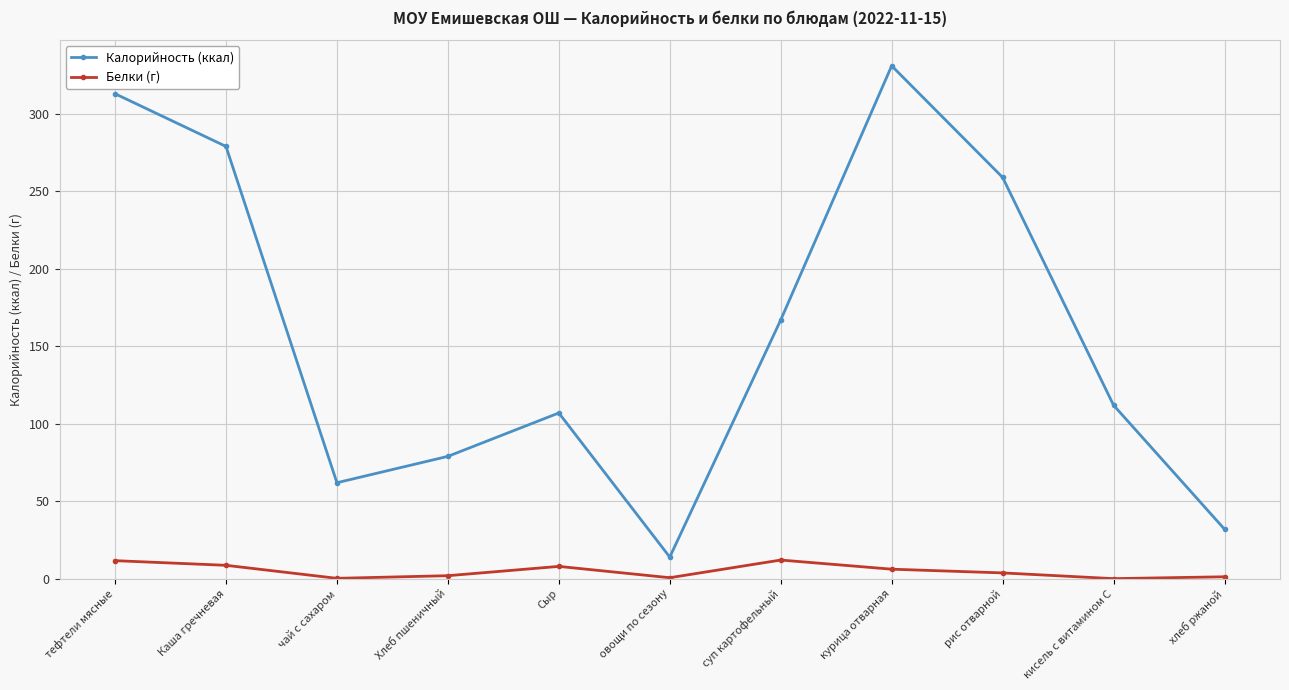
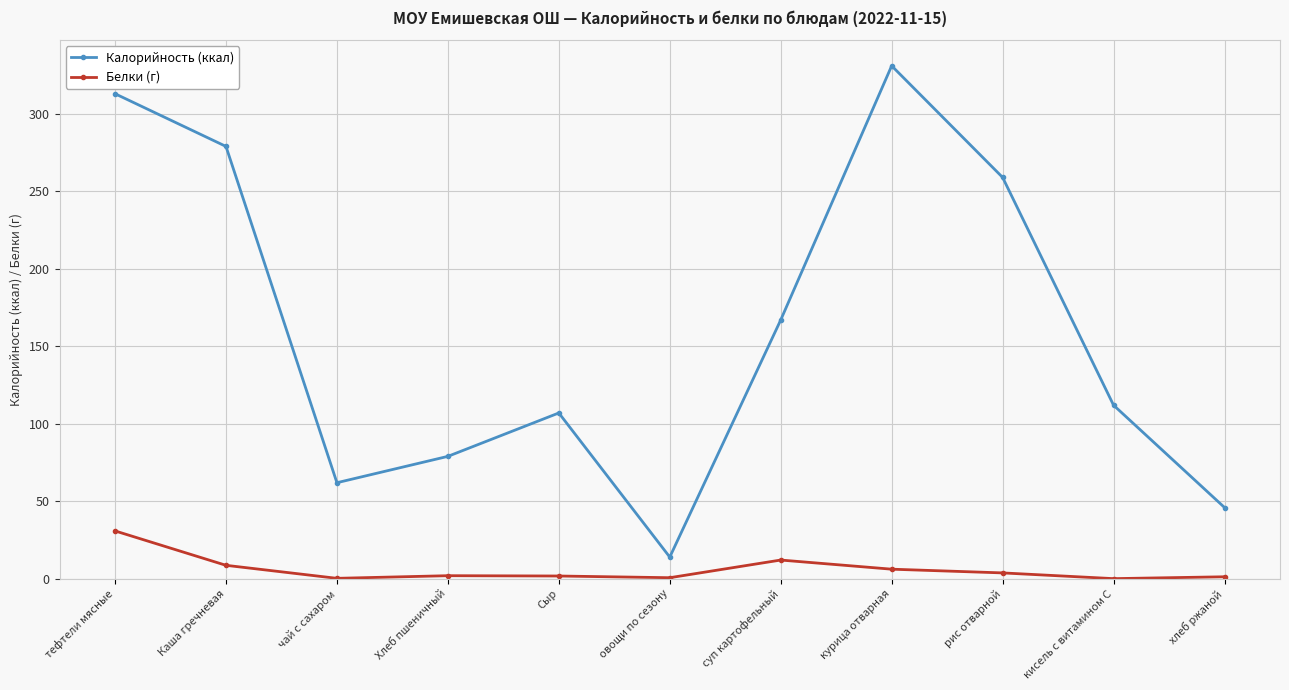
  {
    "Калорийность (ккал)": {
      "тефтели мясные": 313,
      "Каша гречневая": 279,
      "чай с сахаром": 62,
      "Хлеб пшеничный": 79,
      "Сыр": 107,
      "овощи по сезону": 14,
      "суп картофельный": 167,
      "курица отварная": 331,
      "рис отварной": 259,
      "кисель с витамином С": 112,
-     "хлеб ржаной": 32
+     "хлеб ржаной": 46
    },
    "Белки (г)": {
-     "тефтели мясные": 12,
+     "тефтели мясные": 31,
      "Каша гречневая": 9,
      "чай с сахаром": 0,
      "Хлеб пшеничный": 2,
-     "Сыр": 8,
+     "Сыр": 2,
      "овощи по сезону": 1,
      "суп картофельный": 12,
      "курица отварная": 6,
      "рис отварной": 4,
      "кисель с витамином С": 0,
      "хлеб ржаной": 1
    }
  }
